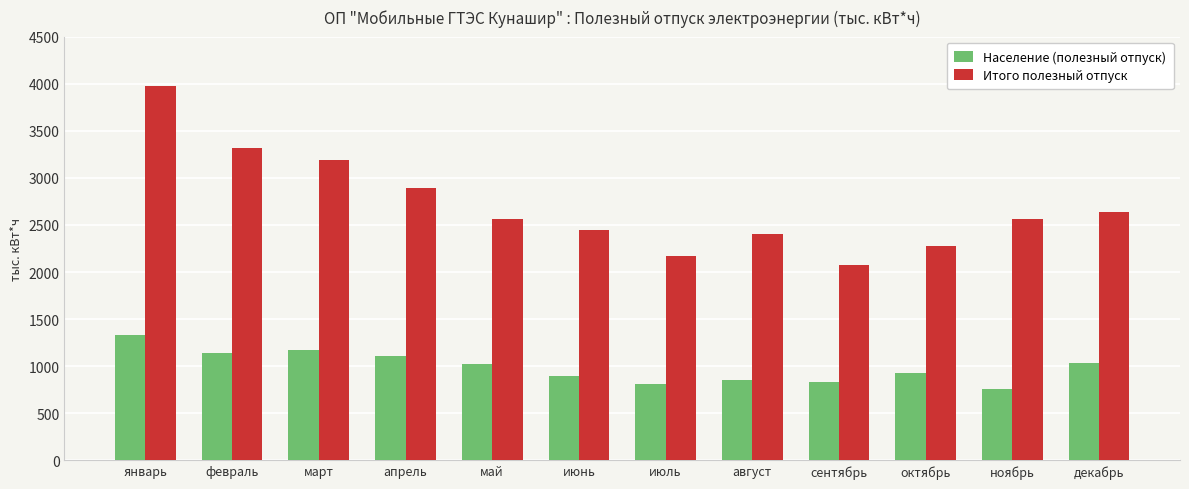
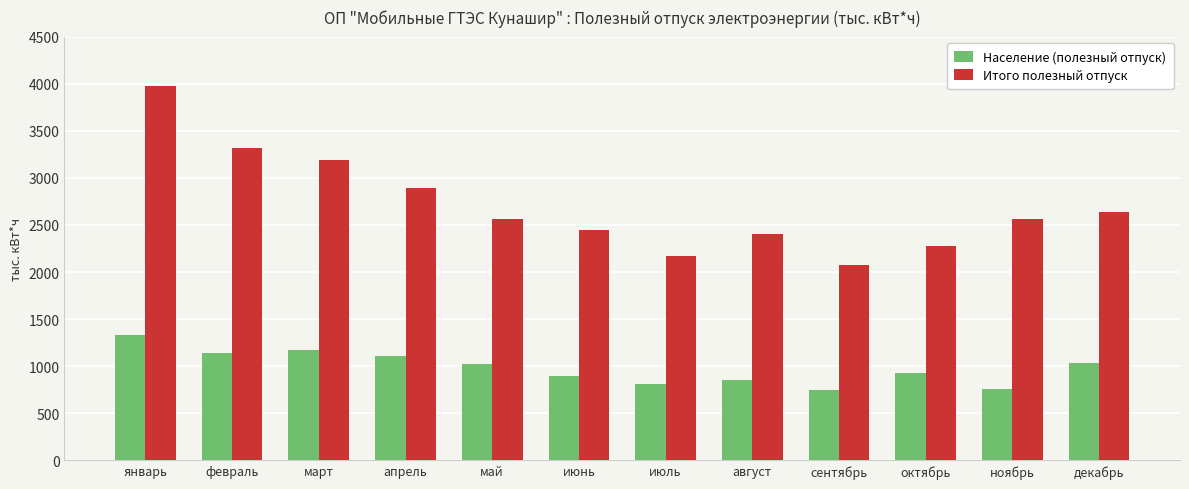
  {
    "Население (полезный отпуск)": {
      "январь": 1300,
      "февраль": 1100,
      "март": 1200,
      "апрель": 1100,
      "май": 1000,
      "июнь": 900,
      "июль": 800,
      "август": 900,
-     "сентябрь": 800,
+     "сентябрь": 700,
      "октябрь": 900,
      "ноябрь": 800,
      "декабрь": 1000
    },
    "Итого полезный отпуск": {
      "январь": 4000,
      "февраль": 3300,
      "март": 3200,
      "апрель": 2900,
      "май": 2600,
      "июнь": 2400,
      "июль": 2200,
      "август": 2400,
      "сентябрь": 2100,
      "октябрь": 2300,
      "ноябрь": 2600,
      "декабрь": 2600
    }
  }
